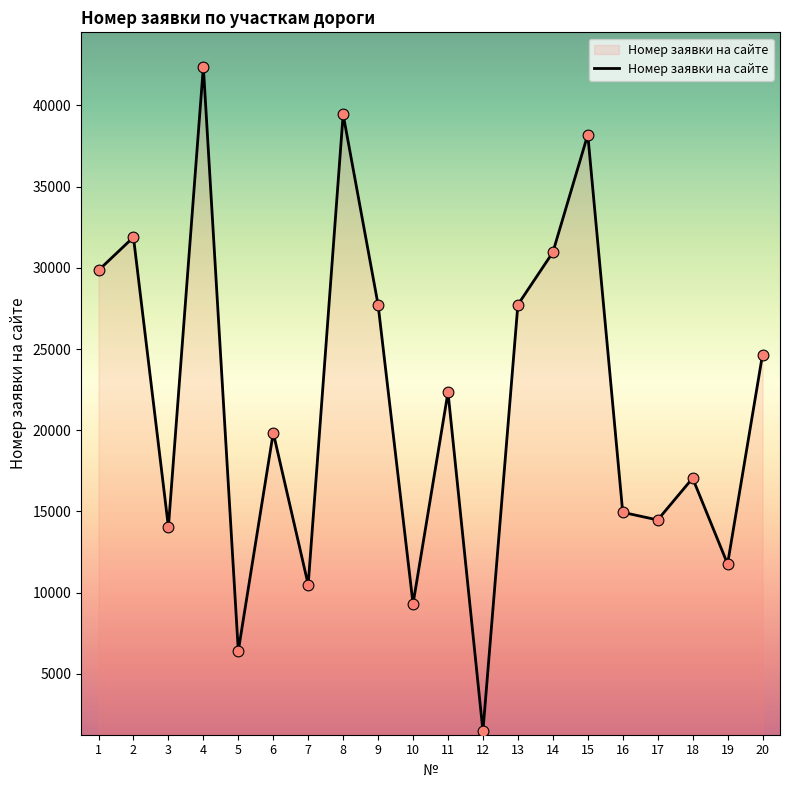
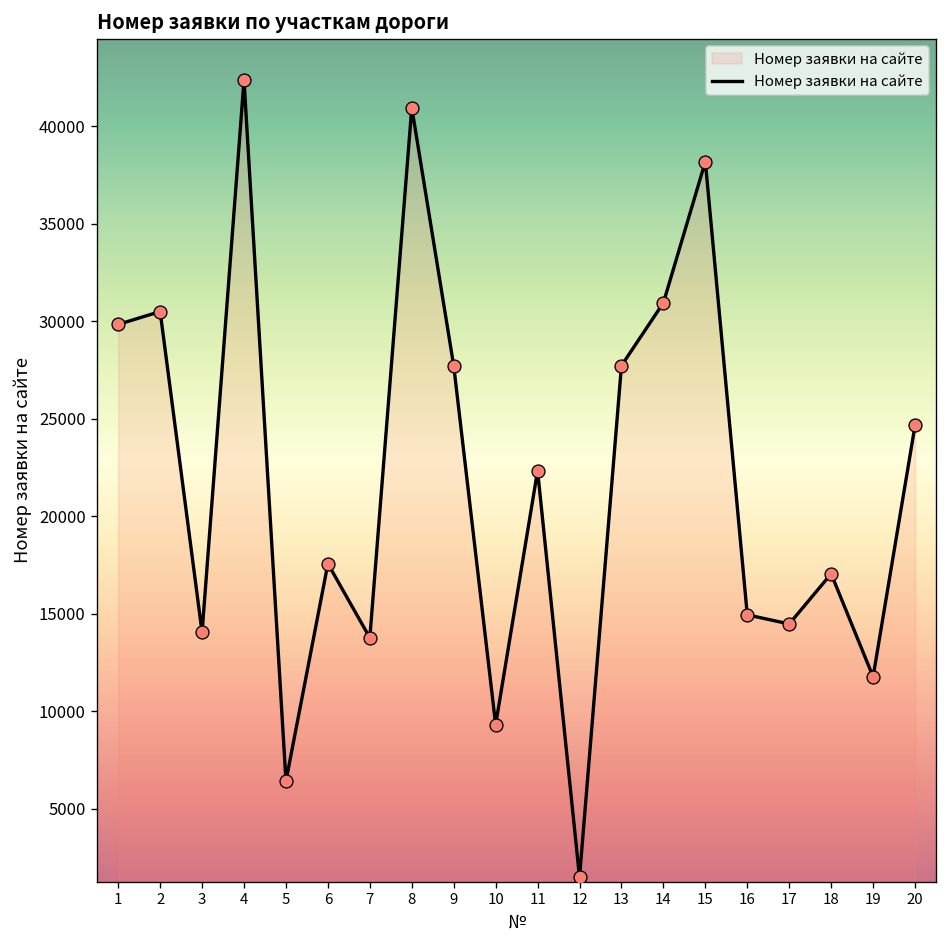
  {
    "1": 29800,
-   "2": 31900,
+   "2": 30500,
    "3": 14000,
    "4": 42400,
    "5": 6400,
-   "6": 19800,
-   "7": 10500,
-   "8": 39400,
+   "6": 17600,
+   "7": 13800,
+   "8": 41000,
    "9": 27700,
    "10": 9300,
    "11": 22300,
    "12": 1500,
    "13": 27700,
    "14": 31000,
    "15": 38200,
    "16": 14900,
    "17": 14500,
    "18": 17100,
    "19": 11800,
    "20": 24700
  }
